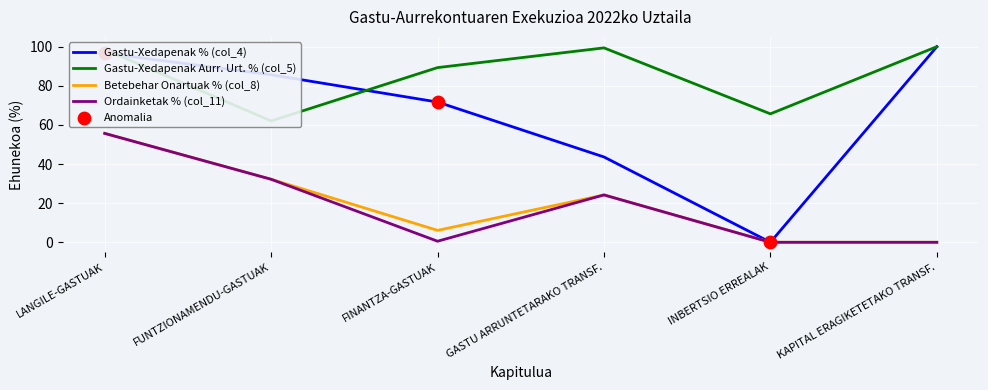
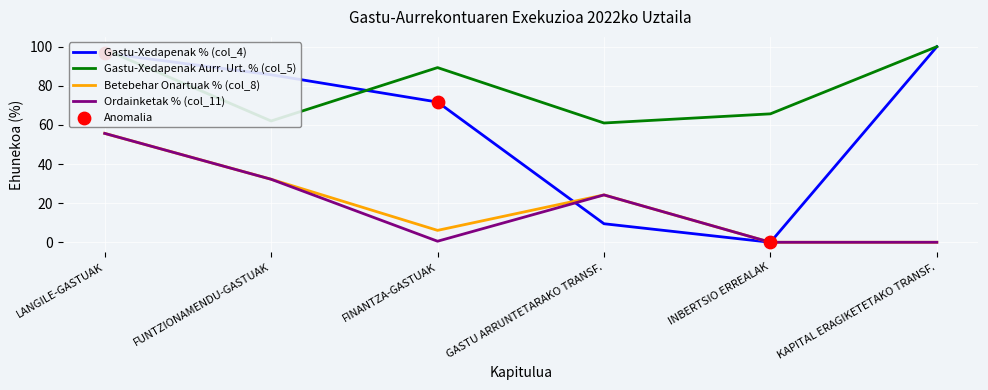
  {
    "Gastu-Xedapenak % (col_4)": {
-     "GASTU ARRUNTETARAKO TRANSF.": 44
+     "GASTU ARRUNTETARAKO TRANSF.": 9
    },
    "Gastu-Xedapenak Aurr. Urt. % (col_5)": {
      "FINANTZA-GASTUAK": 89,
-     "GASTU ARRUNTETARAKO TRANSF.": 99,
+     "GASTU ARRUNTETARAKO TRANSF.": 61,
      "INBERTSIO ERREALAK": 66
    },
    "Betebehar Onartuak % (col_8)": {
      "FINANTZA-GASTUAK": 6
    },
    "Ordainketak % (col_11)": {
      "FINANTZA-GASTUAK": 1
    }
  }
